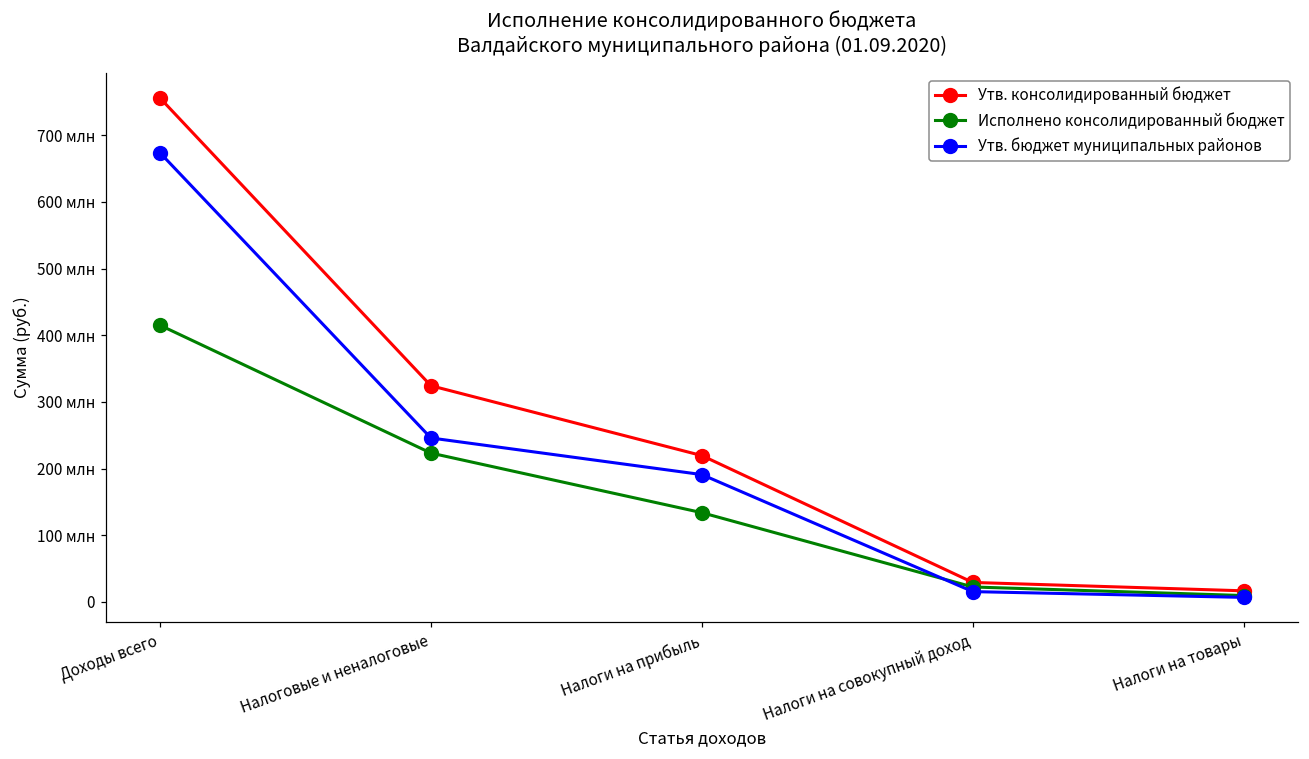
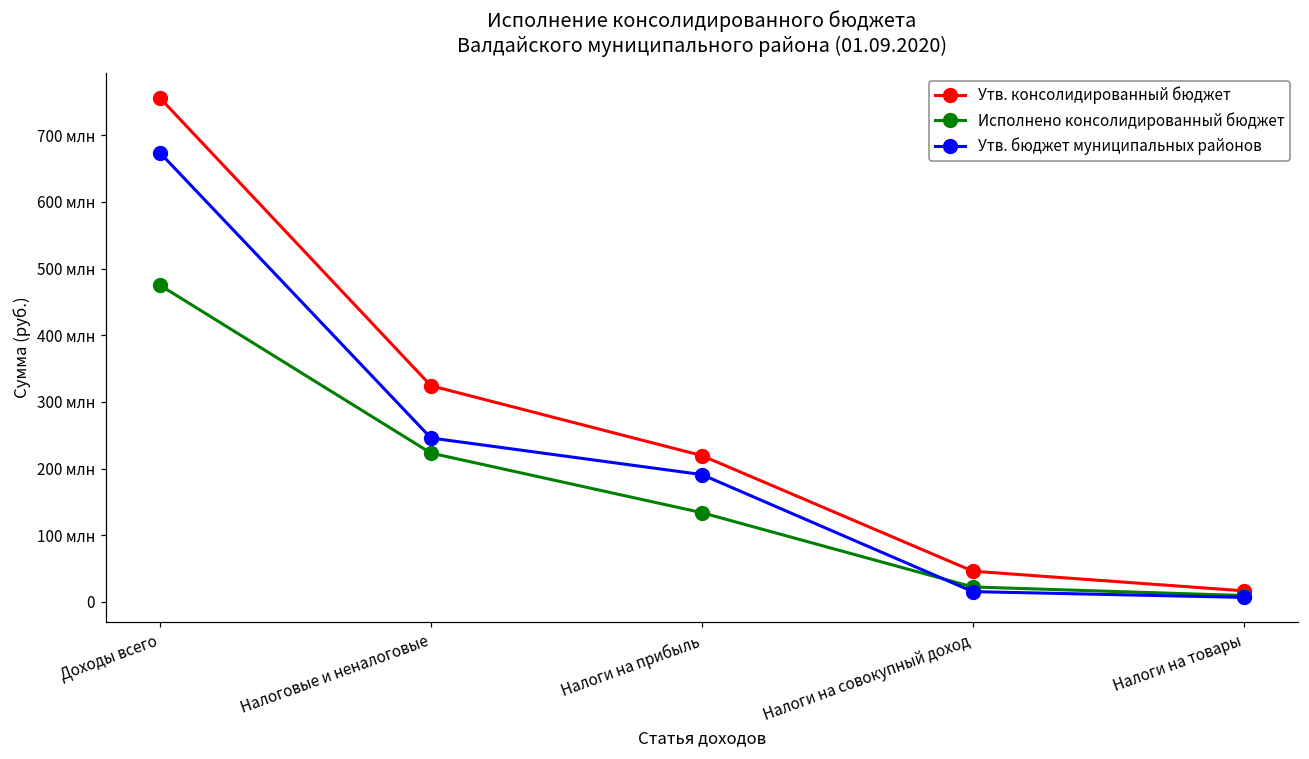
  {
    "Утв. консолидированный бюджет": {
      "Доходы всего": "760 млн",
      "Налоговые и неналоговые": "320 млн",
      "Налоги на прибыль": "220 млн",
-     "Налоги на совокупный доход": "30 млн",
+     "Налоги на совокупный доход": "50 млн",
      "Налоги на товары": "20 млн"
    },
    "Исполнено консолидированный бюджет": {
-     "Доходы всего": "420 млн",
+     "Доходы всего": "480 млн",
      "Налоговые и неналоговые": "220 млн",
      "Налоги на прибыль": "130 млн",
      "Налоги на совокупный доход": "20 млн"
    },
    "Утв. бюджет муниципальных районов": {
      "Доходы всего": "670 млн",
      "Налоговые и неналоговые": "250 млн",
      "Налоги на прибыль": "190 млн",
      "Налоги на совокупный доход": "20 млн"
    }
  }
